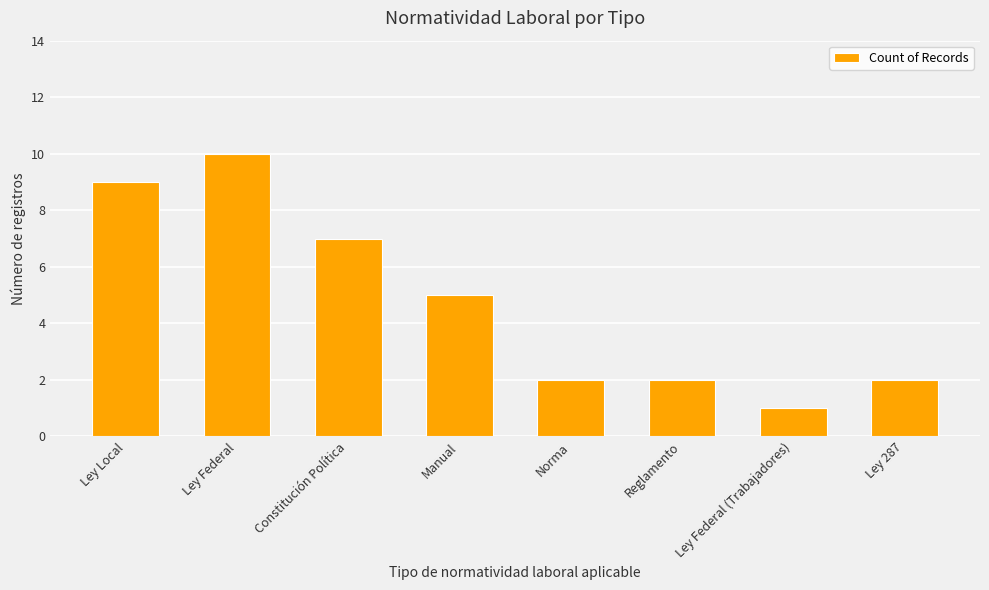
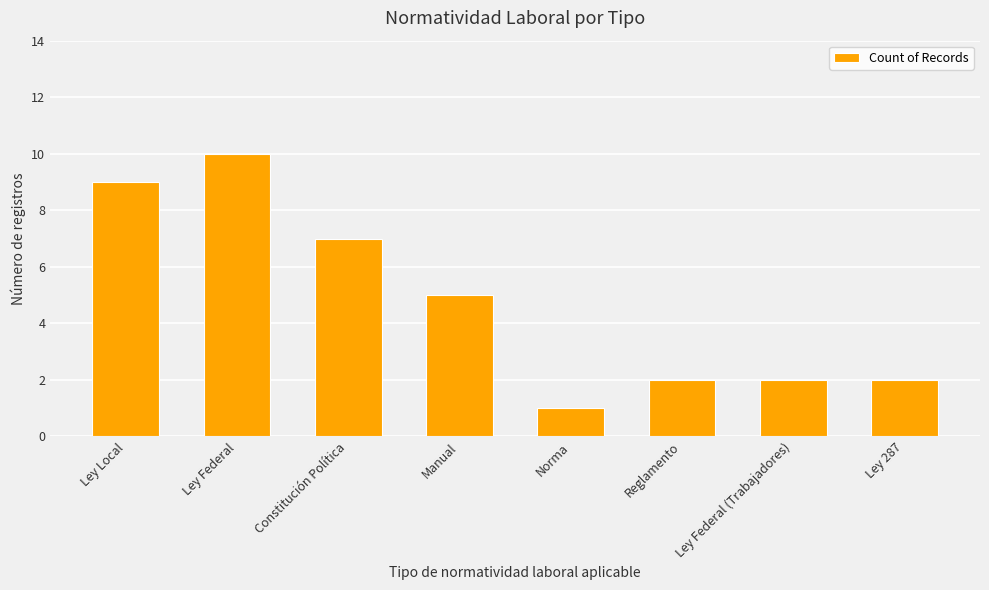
  {
    "Ley Local": 9,
    "Ley Federal": 10,
    "Constitución Política": 7,
    "Manual": 5,
-   "Norma": 2,
+   "Norma": 1,
    "Reglamento": 2,
-   "Ley Federal (Trabajadores)": 1,
+   "Ley Federal (Trabajadores)": 2,
    "Ley 287": 2
  }
